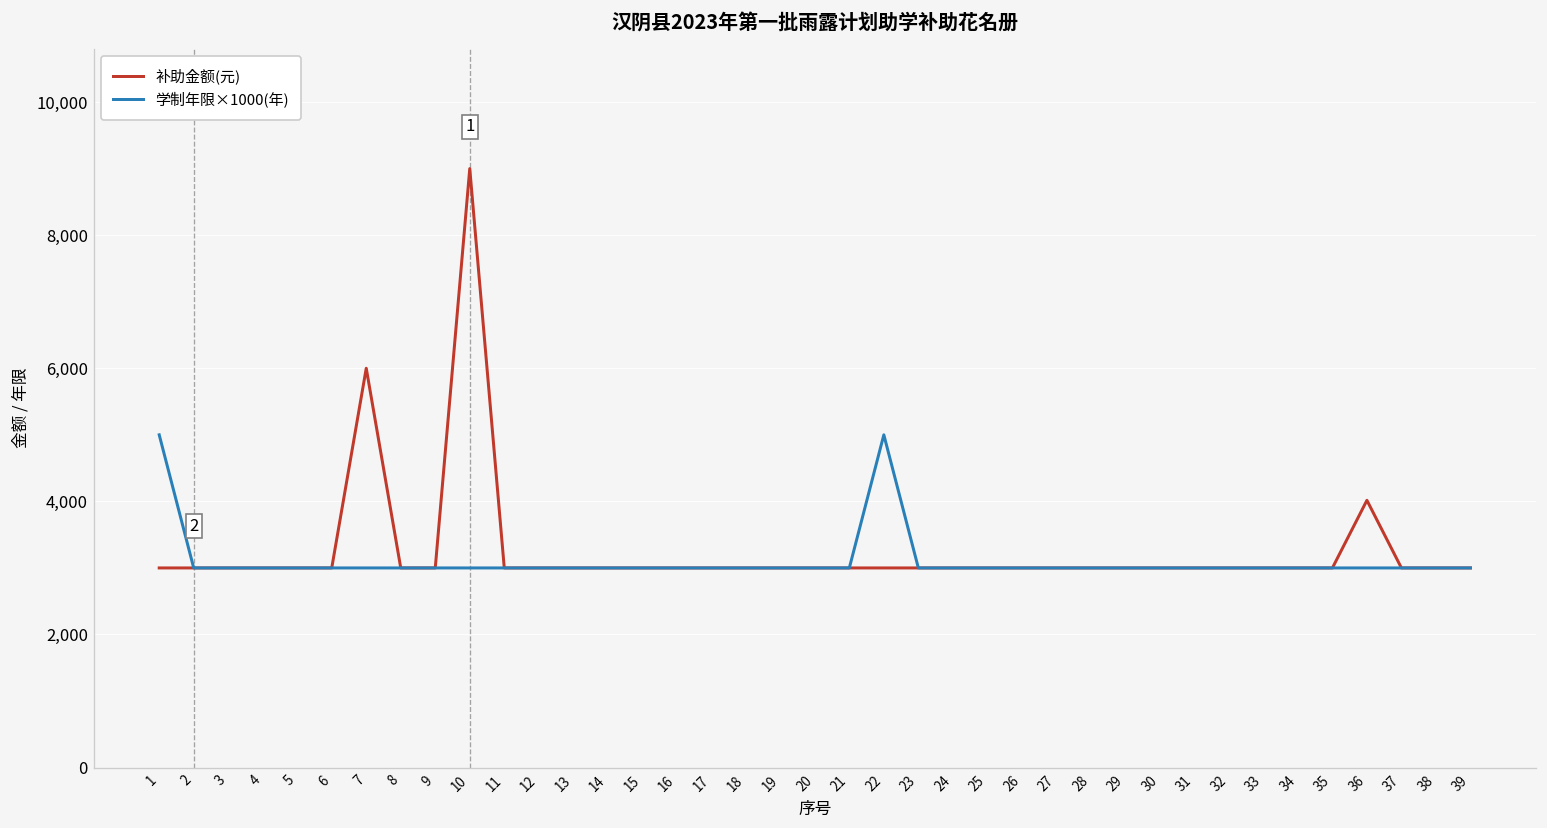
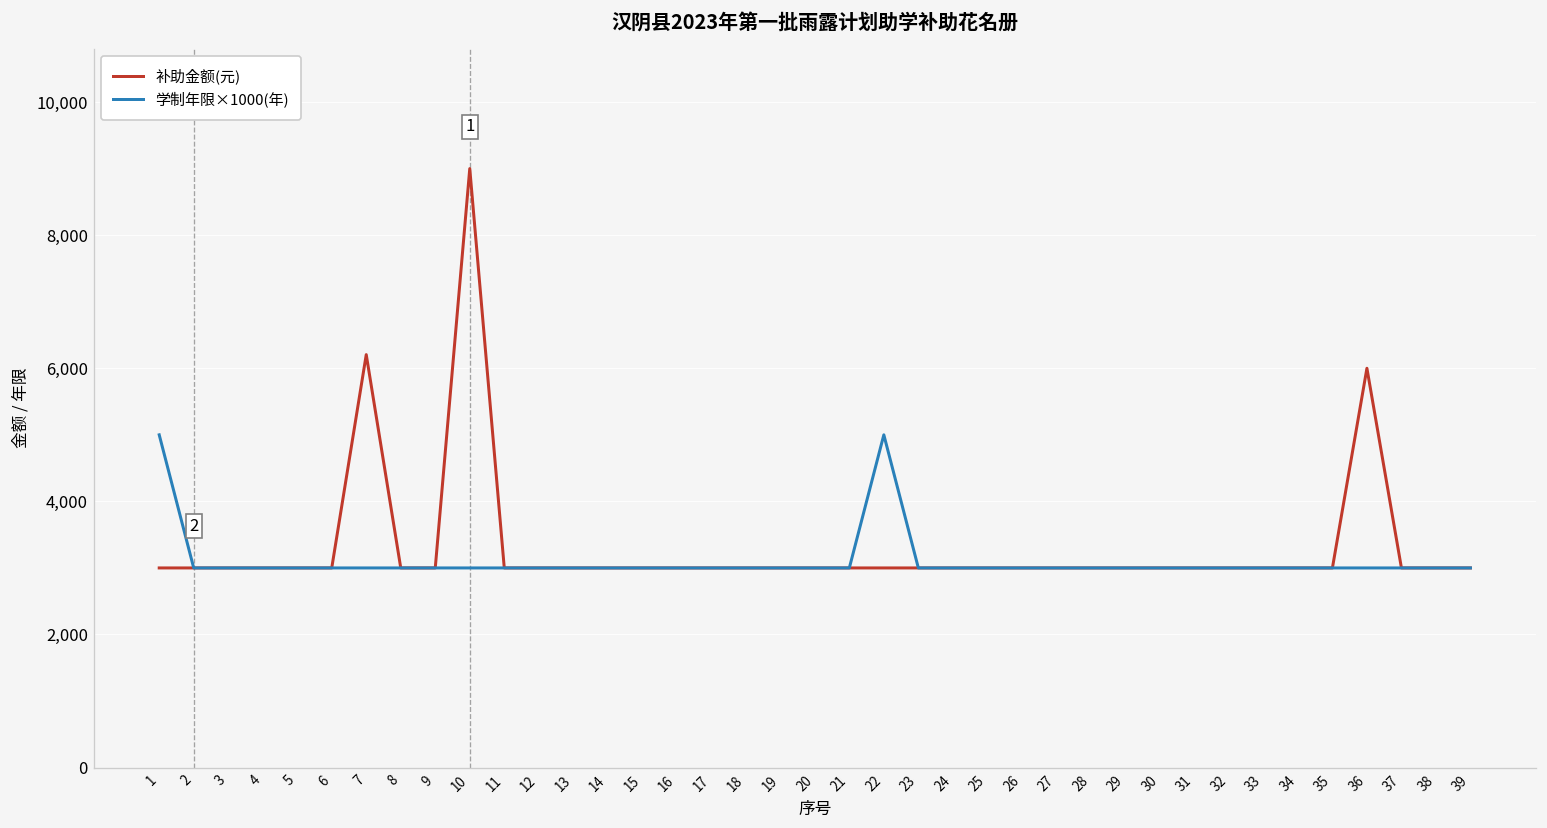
  {
    "补助金额(元)": {
      "1": "3,000",
-     "7": "6,000",
+     "7": "6,200",
      "10": "9,000",
      "22": "3,000",
-     "36": "4,000"
+     "36": "6,000"
    },
    "学制年限×1000(年)": {
      "1": "5,000",
      "7": "3,000",
      "10": "3,000",
      "22": "5,000",
      "36": "3,000"
    }
  }
